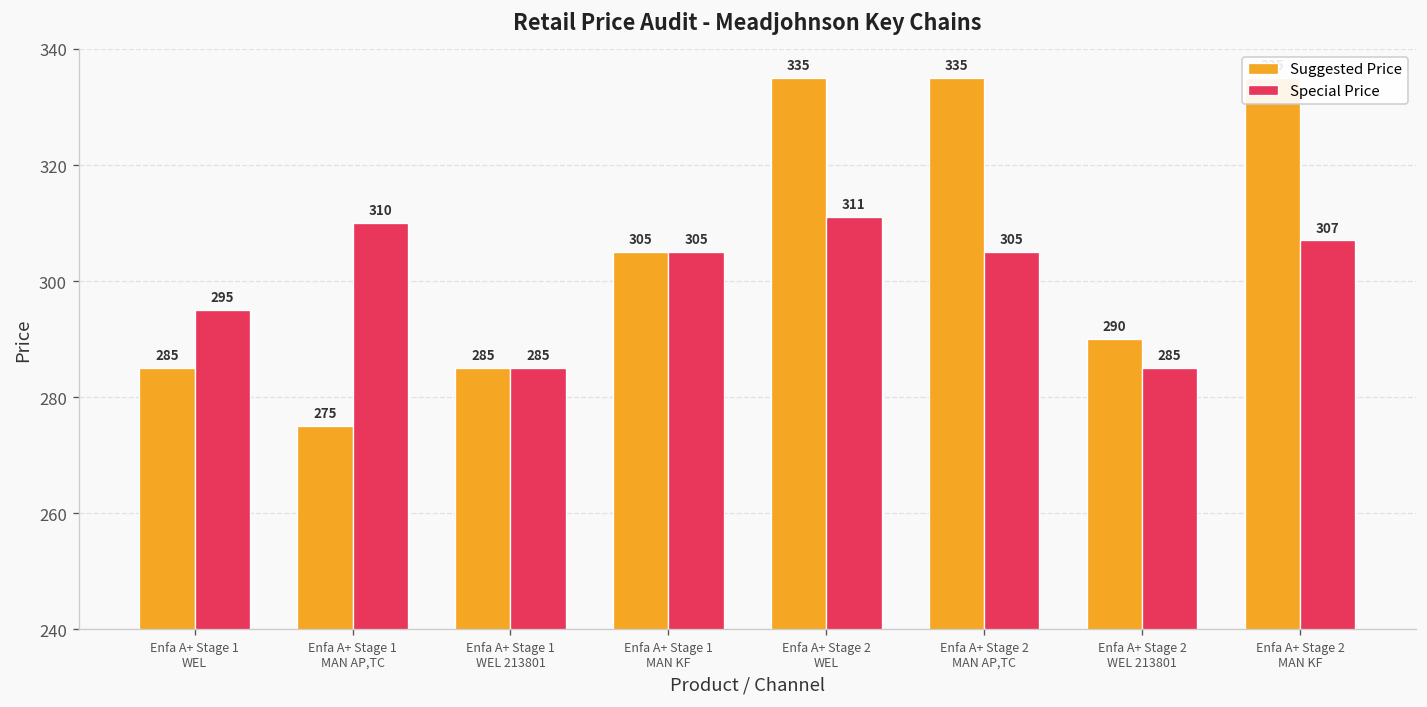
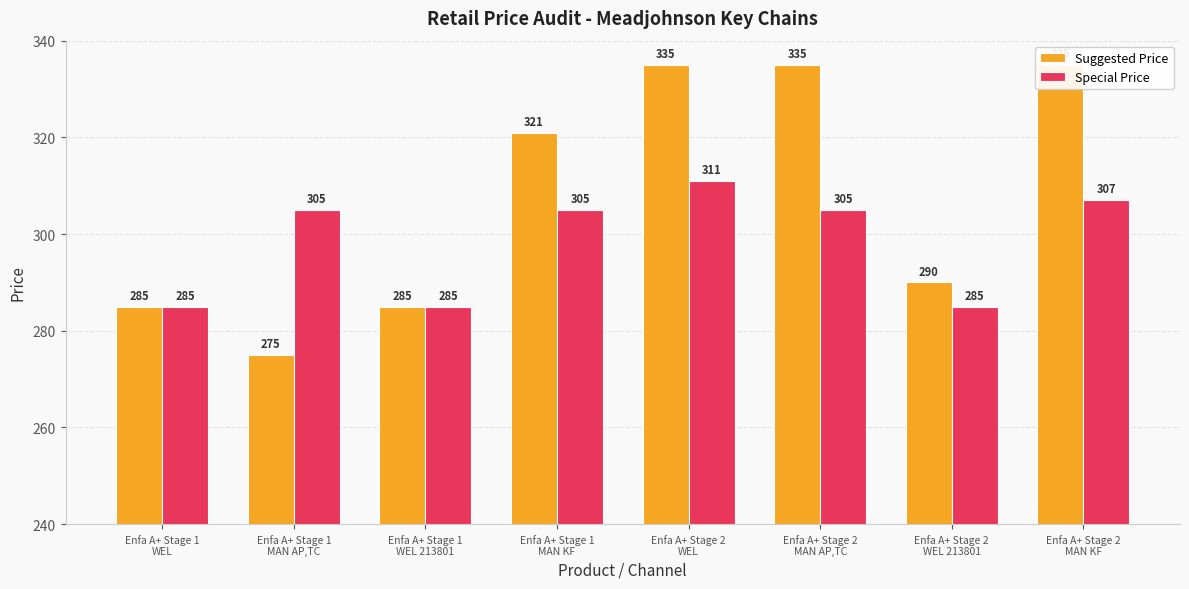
  {
    "Suggested Price": {
      "Enfa A+ Stage 1 WEL": 285,
      "Enfa A+ Stage 1 MAN AP,TC": 275,
      "Enfa A+ Stage 1 WEL 213801": 285,
-     "Enfa A+ Stage 1 MAN KF": 305,
+     "Enfa A+ Stage 1 MAN KF": 321,
      "Enfa A+ Stage 2 WEL": 335,
      "Enfa A+ Stage 2 MAN AP,TC": 335,
      "Enfa A+ Stage 2 WEL 213801": 290
    },
    "Special Price": {
-     "Enfa A+ Stage 1 WEL": 295,
-     "Enfa A+ Stage 1 MAN AP,TC": 310,
+     "Enfa A+ Stage 1 WEL": 285,
+     "Enfa A+ Stage 1 MAN AP,TC": 305,
      "Enfa A+ Stage 1 WEL 213801": 285,
      "Enfa A+ Stage 1 MAN KF": 305,
      "Enfa A+ Stage 2 WEL": 311,
      "Enfa A+ Stage 2 MAN AP,TC": 305,
      "Enfa A+ Stage 2 WEL 213801": 285,
      "Enfa A+ Stage 2 MAN KF": 307
    }
  }
